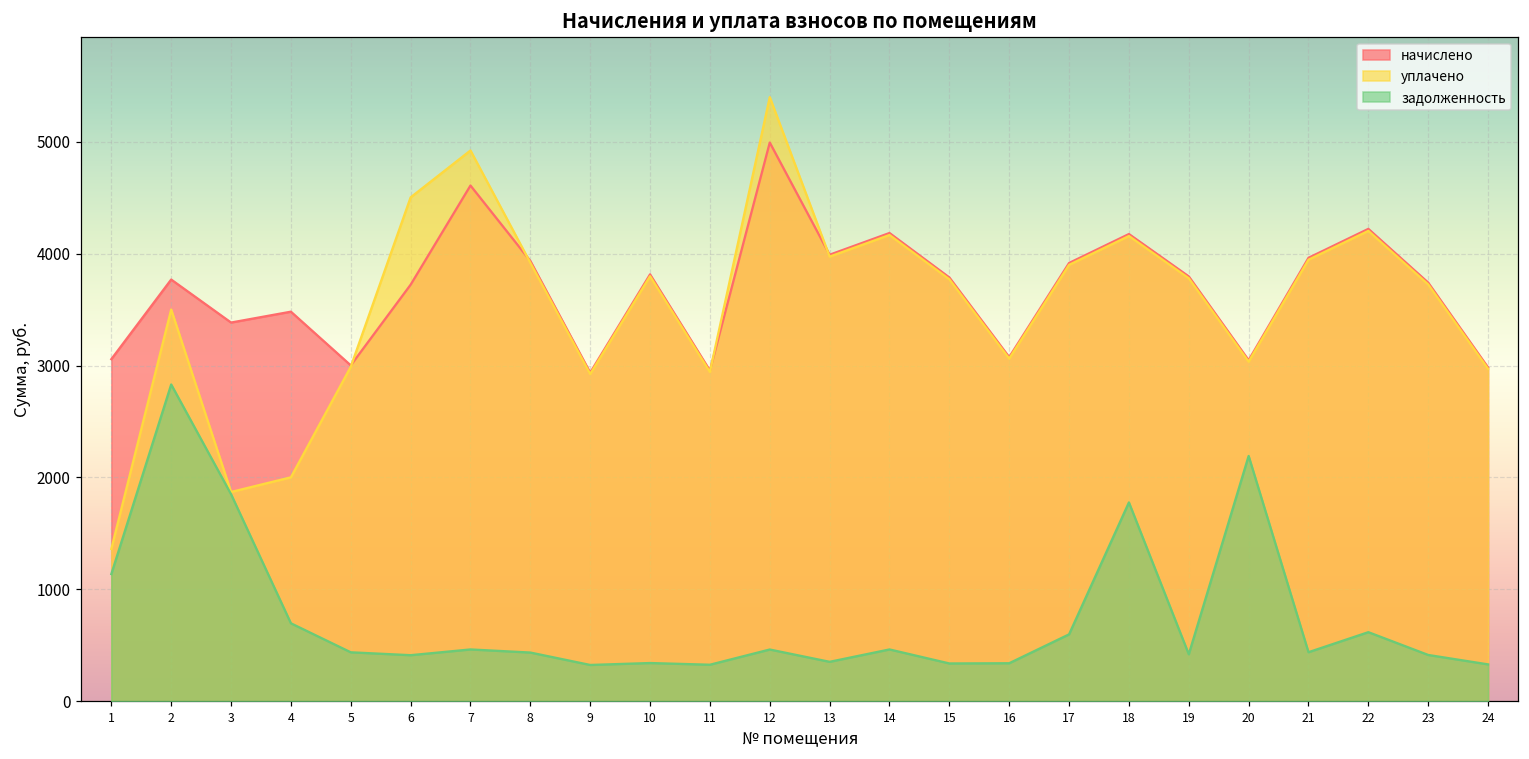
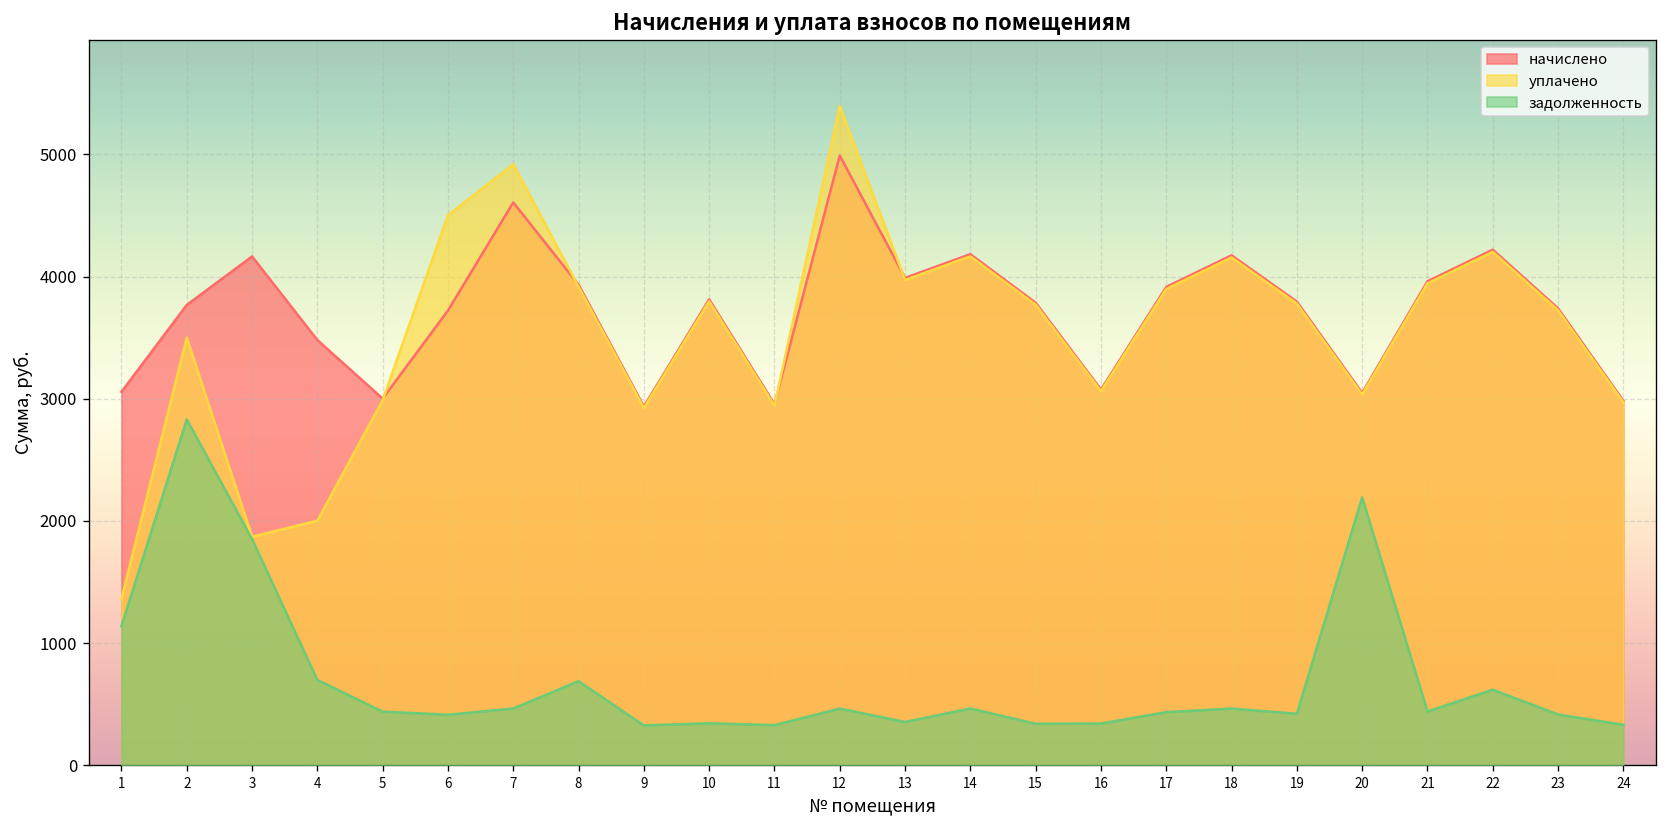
  {
    "начислено": {
      "1": 3060,
      "2": 3770,
-     "3": 3380,
+     "3": 4160,
      "4": 3480,
      "6": 3720,
      "7": 4610,
      "12": 4990
    },
    "уплачено": {
      "1": 1360,
      "2": 3500,
      "4": 2000,
      "6": 4500,
      "7": 4920,
      "12": 5400
    },
    "задолженность": {
      "1": 1140,
      "2": 2830,
      "4": 700,
      "5": 440,
      "6": 410,
      "7": 460,
-     "8": 440,
+     "8": 690,
      "9": 330,
      "10": 340,
      "11": 330,
      "12": 460,
      "13": 350,
      "14": 460,
      "15": 340,
      "16": 340,
-     "17": 600,
-     "18": 1780,
+     "17": 440,
+     "18": 460,
      "19": 420,
      "20": 2190,
      "21": 440,
      "22": 620,
      "23": 420,
      "24": 330
    }
  }
